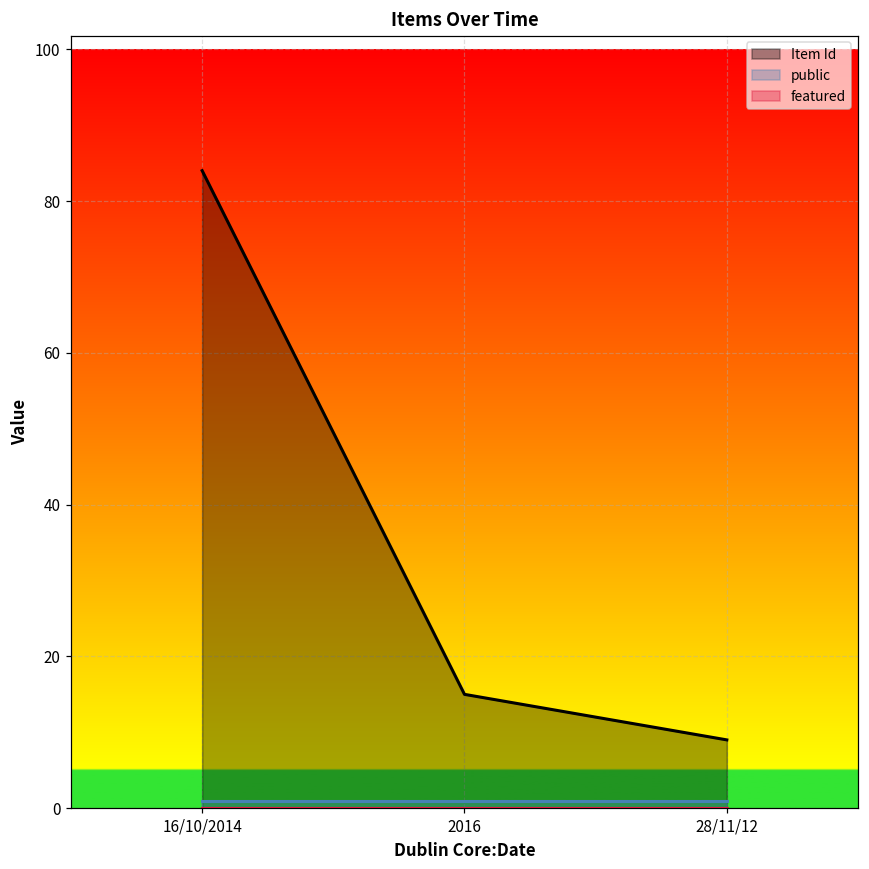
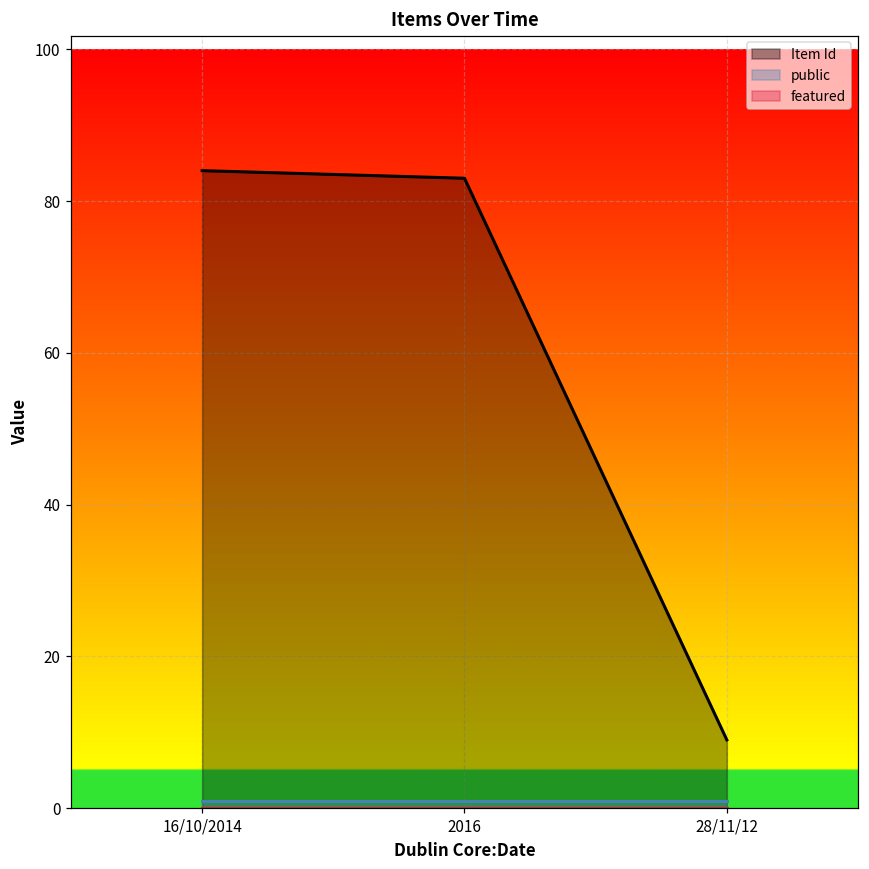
  {
    "Item Id": {
      "16/10/2014": 84,
-     "2016": 15,
+     "2016": 83,
      "28/11/12": 9
    },
    "public": {
      "16/10/2014": 1,
      "2016": 1,
      "28/11/12": 1
    },
    "featured": {
      "16/10/2014": 0,
      "2016": 0,
      "28/11/12": 0
    }
  }
